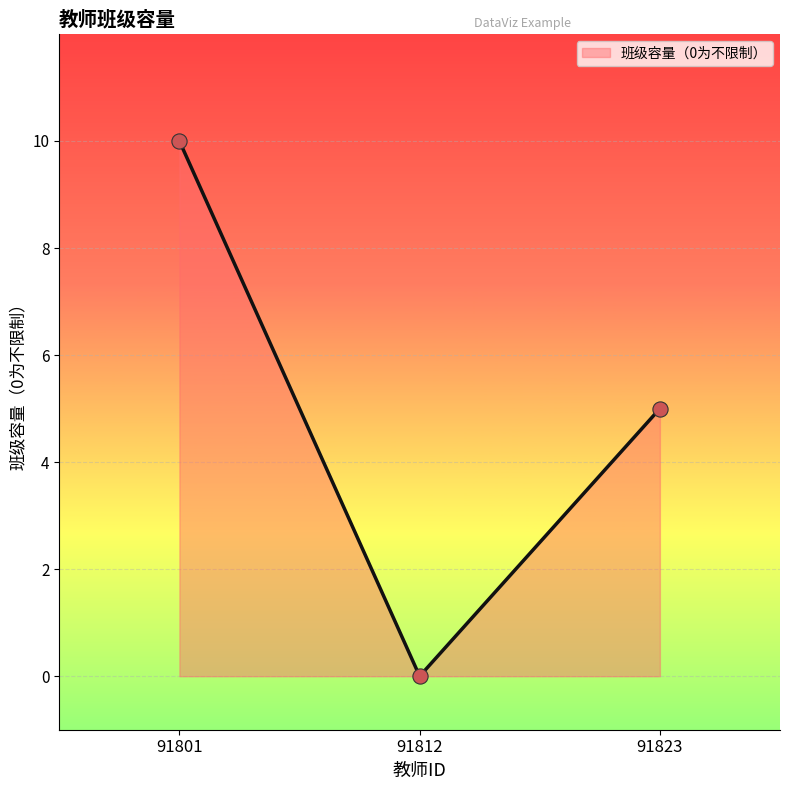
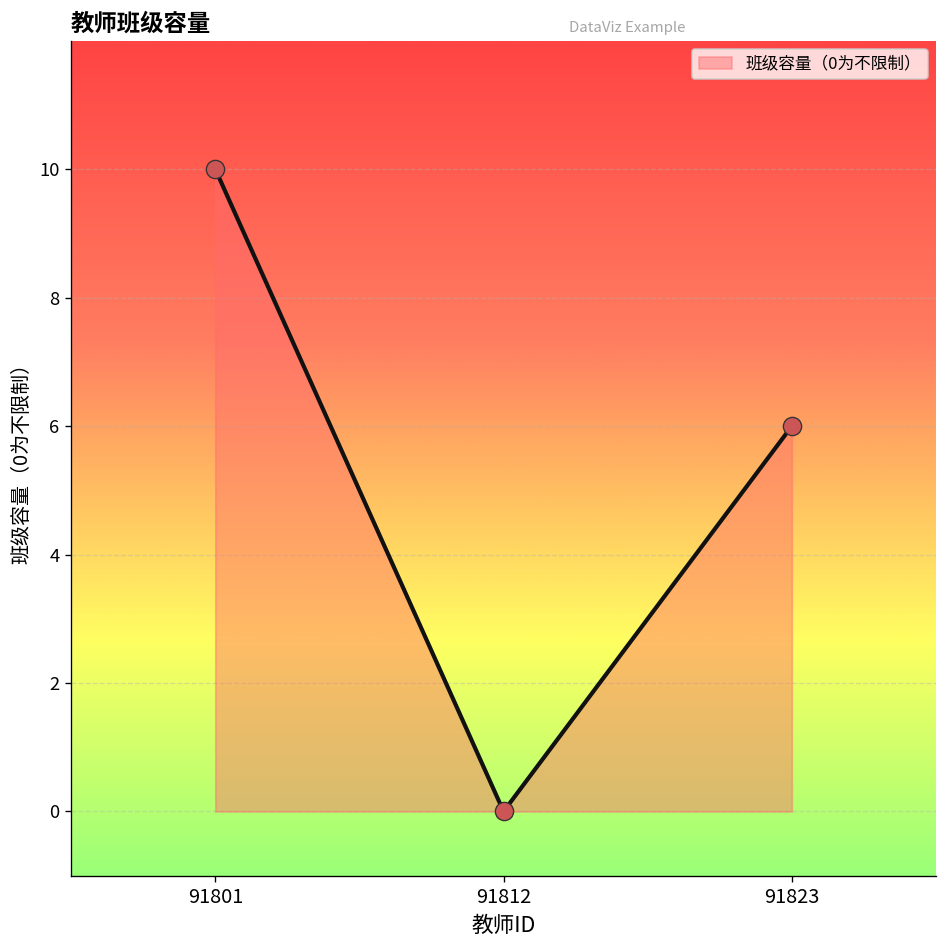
  {
    "91801": 10,
    "91812": 0,
-   "91823": 5
+   "91823": 6
  }
